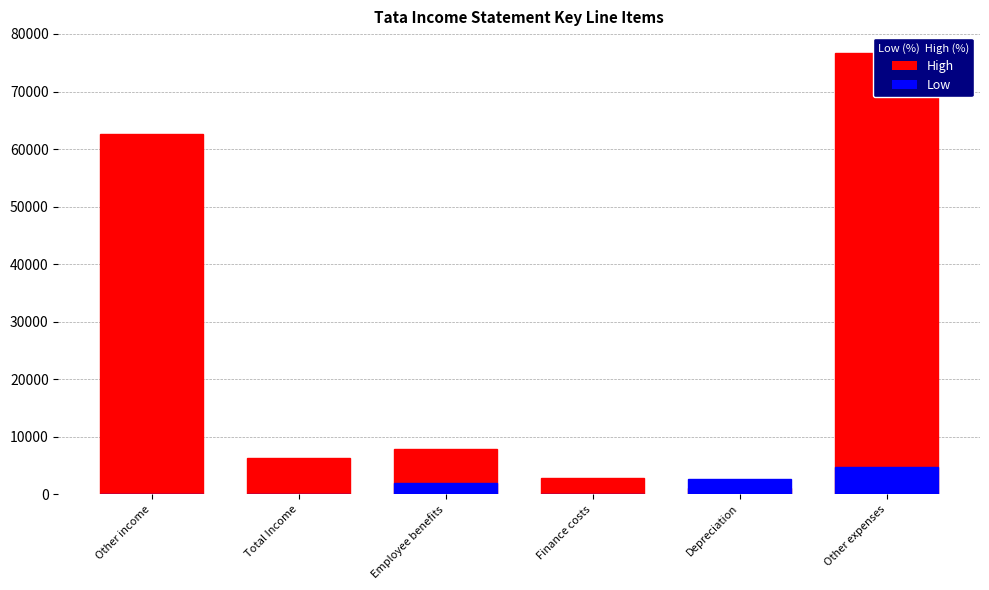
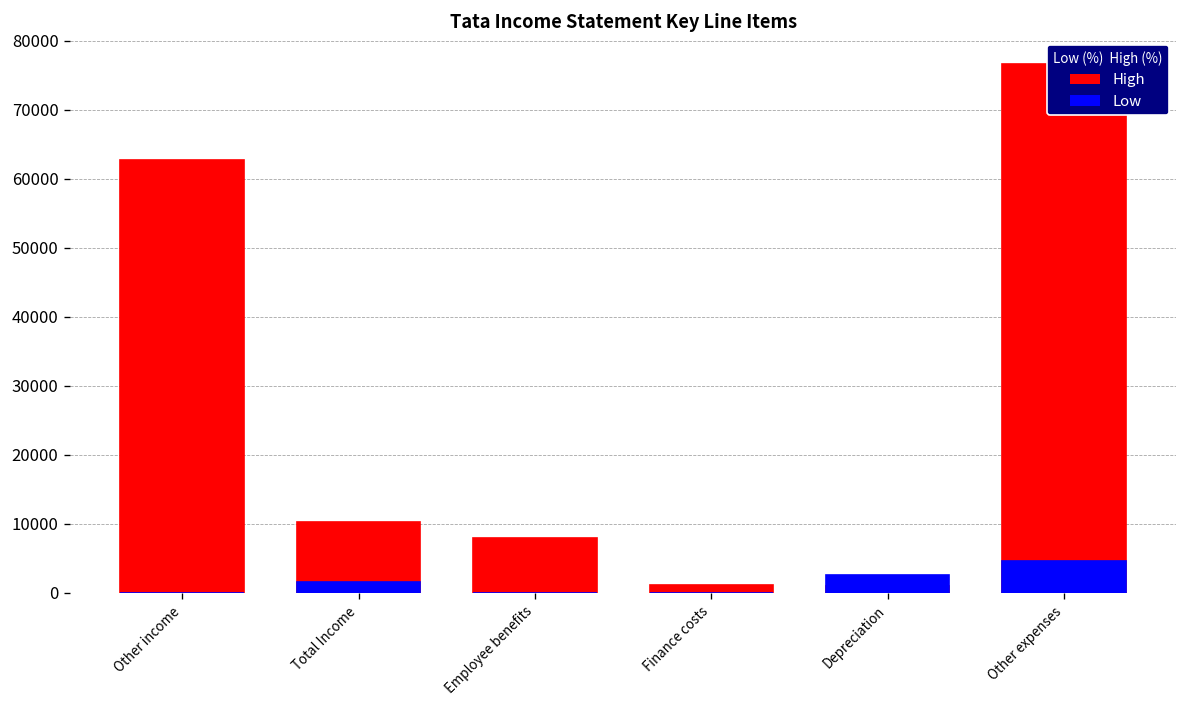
  {
    "High": {
      "Other income": 63000,
-     "Total Income": 6000,
+     "Total Income": 10000,
      "Employee benefits": 8000,
-     "Finance costs": 3000
+     "Finance costs": 1000
    },
    "Low": {
-     "Total Income": 0,
-     "Employee benefits": 2000,
+     "Total Income": 2000,
+     "Employee benefits": 0,
      "Depreciation": 3000
    }
  }
